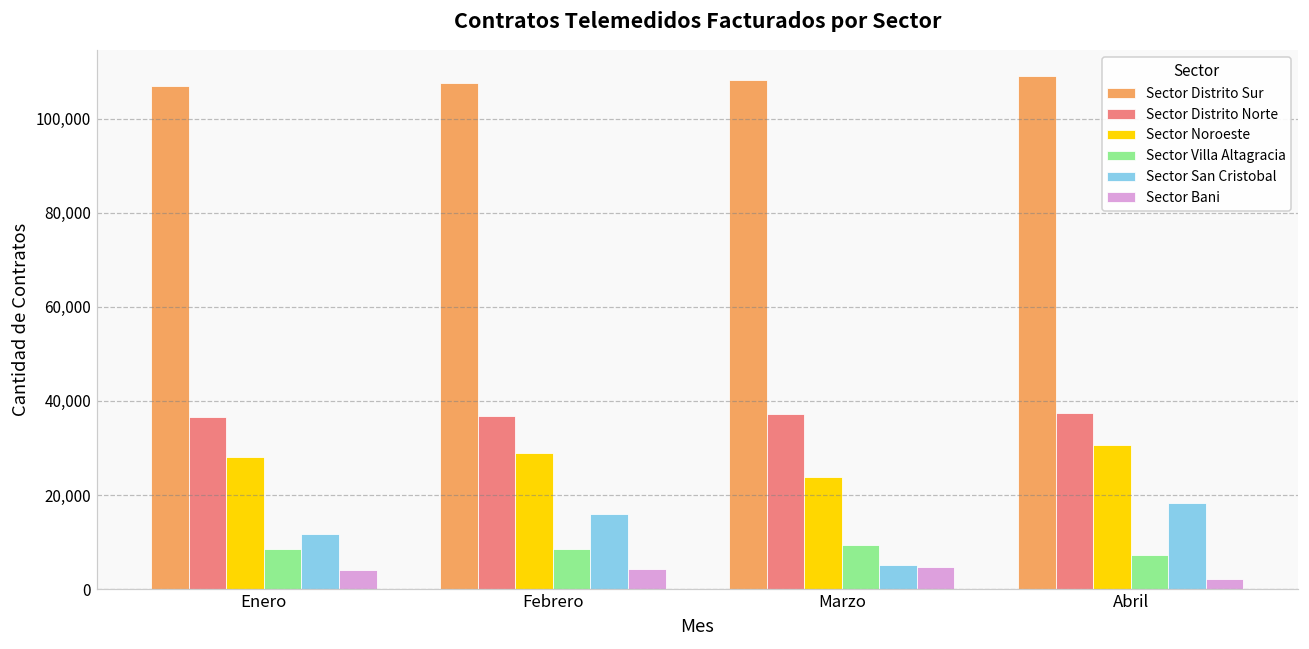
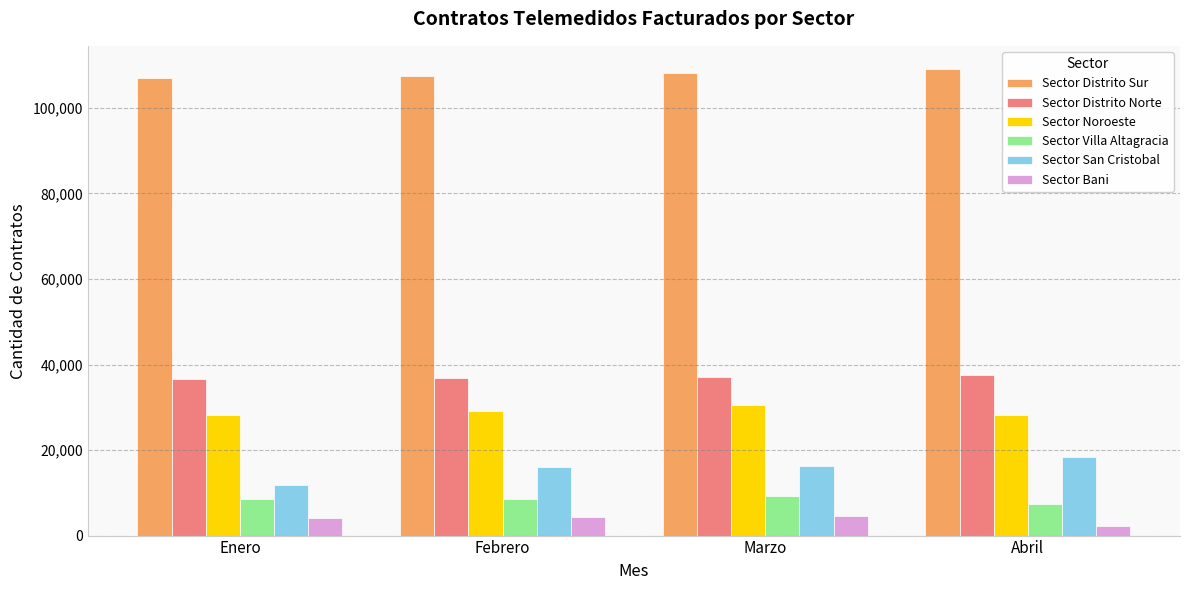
  {
    "Sector Noroeste": {
      "Enero": "28,000",
      "Febrero": "29,000",
-     "Marzo": "24,000",
-     "Abril": "31,000"
+     "Marzo": "31,000",
+     "Abril": "28,000"
    },
    "Sector Villa Altagracia": {
      "Enero": "9,000",
      "Febrero": "9,000",
      "Marzo": "9,000",
      "Abril": "7,000"
    },
    "Sector San Cristobal": {
      "Enero": "12,000",
      "Febrero": "16,000",
-     "Marzo": "5,000",
+     "Marzo": "16,000",
      "Abril": "18,000"
    },
    "Sector Bani": {
      "Enero": "4,000",
      "Febrero": "4,000",
      "Marzo": "5,000",
      "Abril": "2,000"
    }
  }
